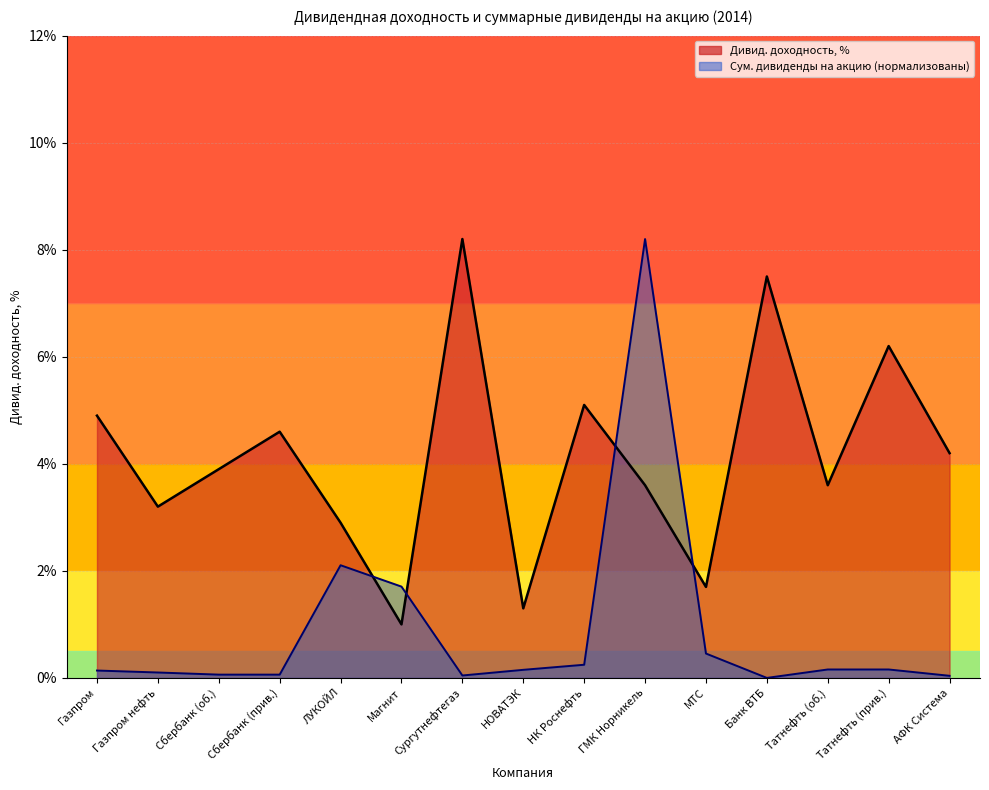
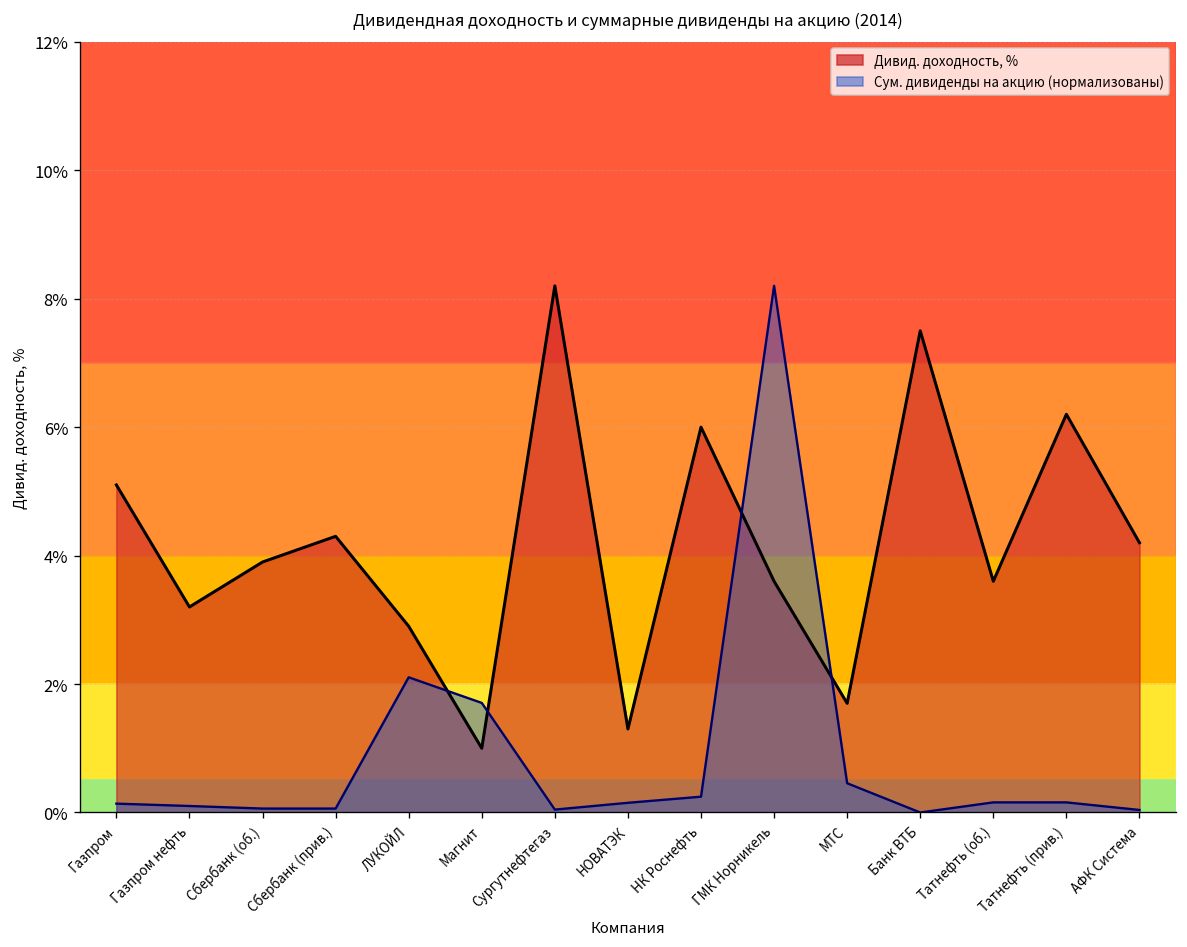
  {
    "Дивид. доходность, %": {
-     "Газпром": "4.9%",
+     "Газпром": "5.1%",
      "Газпром нефть": "3.2%",
      "Сбербанк (об.)": "3.9%",
-     "Сбербанк (прив.)": "4.6%",
+     "Сбербанк (прив.)": "4.3%",
      "ЛУКОЙЛ": "2.9%",
      "Магнит": "1.0%",
      "Сургутнефтегаз": "8.2%",
      "НОВАТЭК": "1.3%",
-     "НК Роснефть": "5.1%",
+     "НК Роснефть": "6.0%",
      "ГМК Норникель": "3.6%",
      "МТС": "1.7%",
      "Банк ВТБ": "7.5%",
      "Татнефть (об.)": "3.6%",
      "Татнефть (прив.)": "6.2%",
      "АФК Система": "4.2%"
    }
  }
